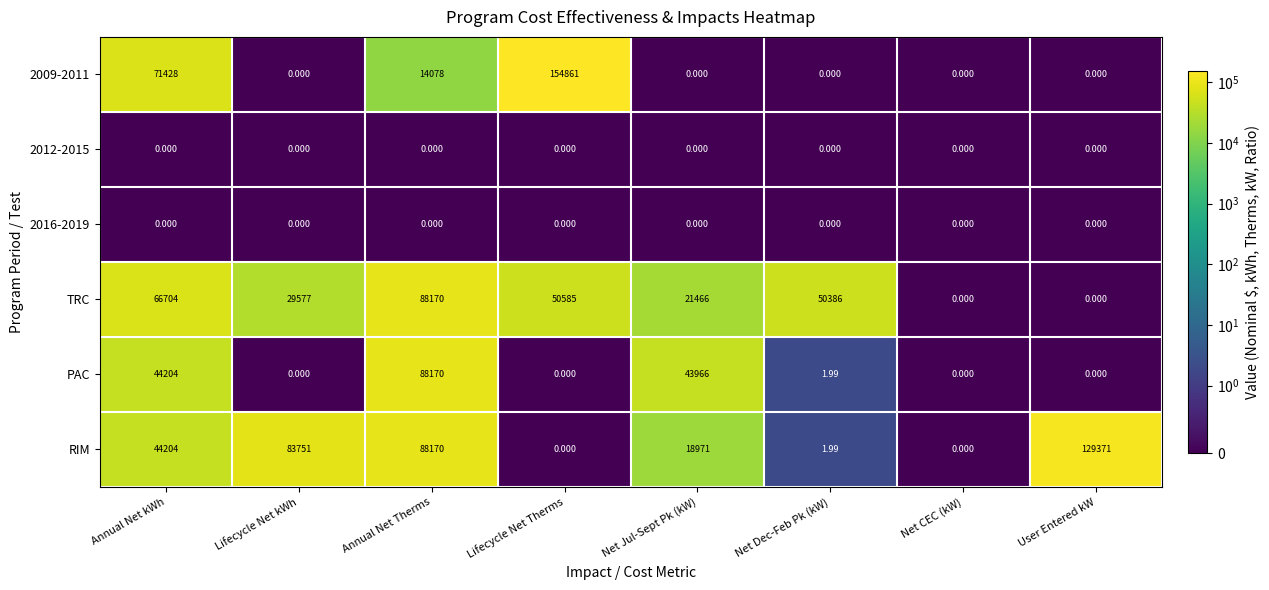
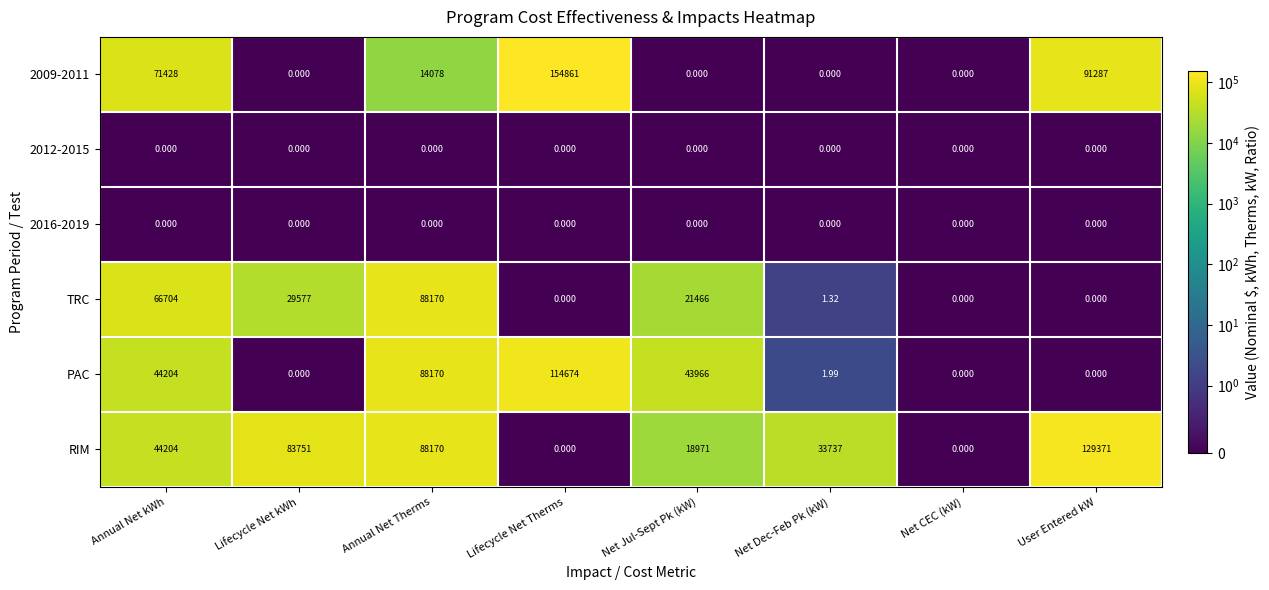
  {
    "2009-2011": {
      "Annual Net kWh": 71428,
      "Lifecycle Net kWh": 0.000,
      "Annual Net Therms": 14078,
      "Lifecycle Net Therms": 154861,
      "Net Jul-Sept Pk (kW)": 0.000,
      "Net Dec-Feb Pk (kW)": 0.000,
      "Net CEC (kW)": 0.000,
-     "User Entered kW": 0.000
+     "User Entered kW": 91287
    },
    "2012-2015": {
      "Annual Net kWh": 0.000,
      "Lifecycle Net kWh": 0.000,
      "Annual Net Therms": 0.000,
      "Lifecycle Net Therms": 0.000,
      "Net Jul-Sept Pk (kW)": 0.000,
      "Net Dec-Feb Pk (kW)": 0.000,
      "Net CEC (kW)": 0.000,
      "User Entered kW": 0.000
    },
    "2016-2019": {
      "Annual Net kWh": 0.000,
      "Lifecycle Net kWh": 0.000,
      "Annual Net Therms": 0.000,
      "Lifecycle Net Therms": 0.000,
      "Net Jul-Sept Pk (kW)": 0.000,
      "Net Dec-Feb Pk (kW)": 0.000,
      "Net CEC (kW)": 0.000,
      "User Entered kW": 0.000
    },
    "TRC": {
      "Annual Net kWh": 66704,
      "Lifecycle Net kWh": 29577,
      "Annual Net Therms": 88170,
-     "Lifecycle Net Therms": 50585,
+     "Lifecycle Net Therms": 0.000,
      "Net Jul-Sept Pk (kW)": 21466,
-     "Net Dec-Feb Pk (kW)": 50386,
+     "Net Dec-Feb Pk (kW)": 1.32,
      "Net CEC (kW)": 0.000,
      "User Entered kW": 0.000
    },
    "PAC": {
      "Annual Net kWh": 44204,
      "Lifecycle Net kWh": 0.000,
      "Annual Net Therms": 88170,
-     "Lifecycle Net Therms": 0.000,
+     "Lifecycle Net Therms": 114674,
      "Net Jul-Sept Pk (kW)": 43966,
      "Net Dec-Feb Pk (kW)": 1.99,
      "Net CEC (kW)": 0.000,
      "User Entered kW": 0.000
    },
    "RIM": {
      "Annual Net kWh": 44204,
      "Lifecycle Net kWh": 83751,
      "Annual Net Therms": 88170,
      "Lifecycle Net Therms": 0.000,
      "Net Jul-Sept Pk (kW)": 18971,
-     "Net Dec-Feb Pk (kW)": 1.99,
+     "Net Dec-Feb Pk (kW)": 33737,
      "Net CEC (kW)": 0.000,
      "User Entered kW": 129371
    }
  }
